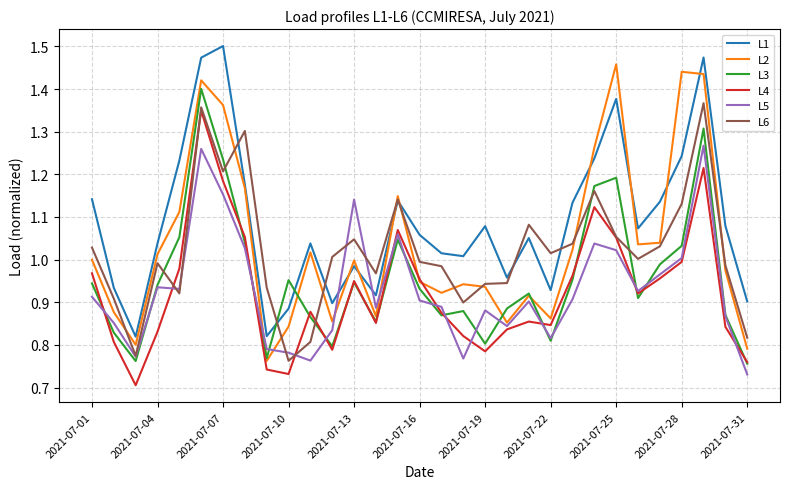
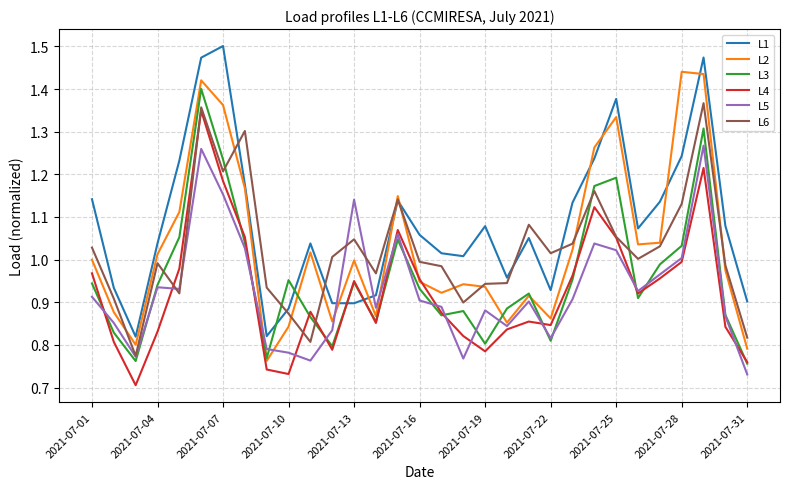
  {
    "L1": {
      "2021-07-01": 1.14,
      "2021-07-04": 1.04,
      "2021-07-07": 1.50,
      "2021-07-10": 0.89,
-     "2021-07-13": 0.98,
+     "2021-07-13": 0.90,
      "2021-07-16": 1.06,
      "2021-07-19": 1.08,
      "2021-07-22": 0.93,
      "2021-07-25": 1.38,
      "2021-07-28": 1.24,
      "2021-07-31": 0.90
    },
    "L2": {
      "2021-07-01": 1.00,
      "2021-07-04": 1.01,
      "2021-07-07": 1.36,
      "2021-07-10": 0.84,
      "2021-07-13": 1.00,
      "2021-07-16": 0.95,
      "2021-07-19": 0.94,
      "2021-07-22": 0.86,
-     "2021-07-25": 1.46,
+     "2021-07-25": 1.33,
      "2021-07-28": 1.44,
      "2021-07-31": 0.79
    },
    "L3": {
      "2021-07-01": 0.94,
      "2021-07-07": 1.23,
      "2021-07-10": 0.95,
      "2021-07-16": 0.93,
      "2021-07-19": 0.80,
      "2021-07-22": 0.81,
      "2021-07-25": 1.19,
      "2021-07-28": 1.03
    },
    "L4": {
      "2021-07-01": 0.97,
      "2021-07-04": 0.83,
      "2021-07-07": 1.18,
      "2021-07-10": 0.73,
      "2021-07-16": 0.95,
      "2021-07-19": 0.78,
      "2021-07-22": 0.85,
      "2021-07-28": 0.99
    },
    "L5": {
      "2021-07-01": 0.91,
      "2021-07-07": 1.15,
      "2021-07-10": 0.78,
      "2021-07-13": 1.14,
      "2021-07-16": 0.90,
      "2021-07-19": 0.88,
      "2021-07-22": 0.82,
      "2021-07-25": 1.02,
      "2021-07-28": 1.00,
      "2021-07-31": 0.73
    },
    "L6": {
      "2021-07-01": 1.03,
      "2021-07-04": 0.99,
      "2021-07-07": 1.21,
-     "2021-07-10": 0.76,
+     "2021-07-10": 0.87,
      "2021-07-13": 1.05,
      "2021-07-16": 0.99,
      "2021-07-19": 0.94,
      "2021-07-22": 1.02,
      "2021-07-28": 1.13,
      "2021-07-31": 0.82
    }
  }
